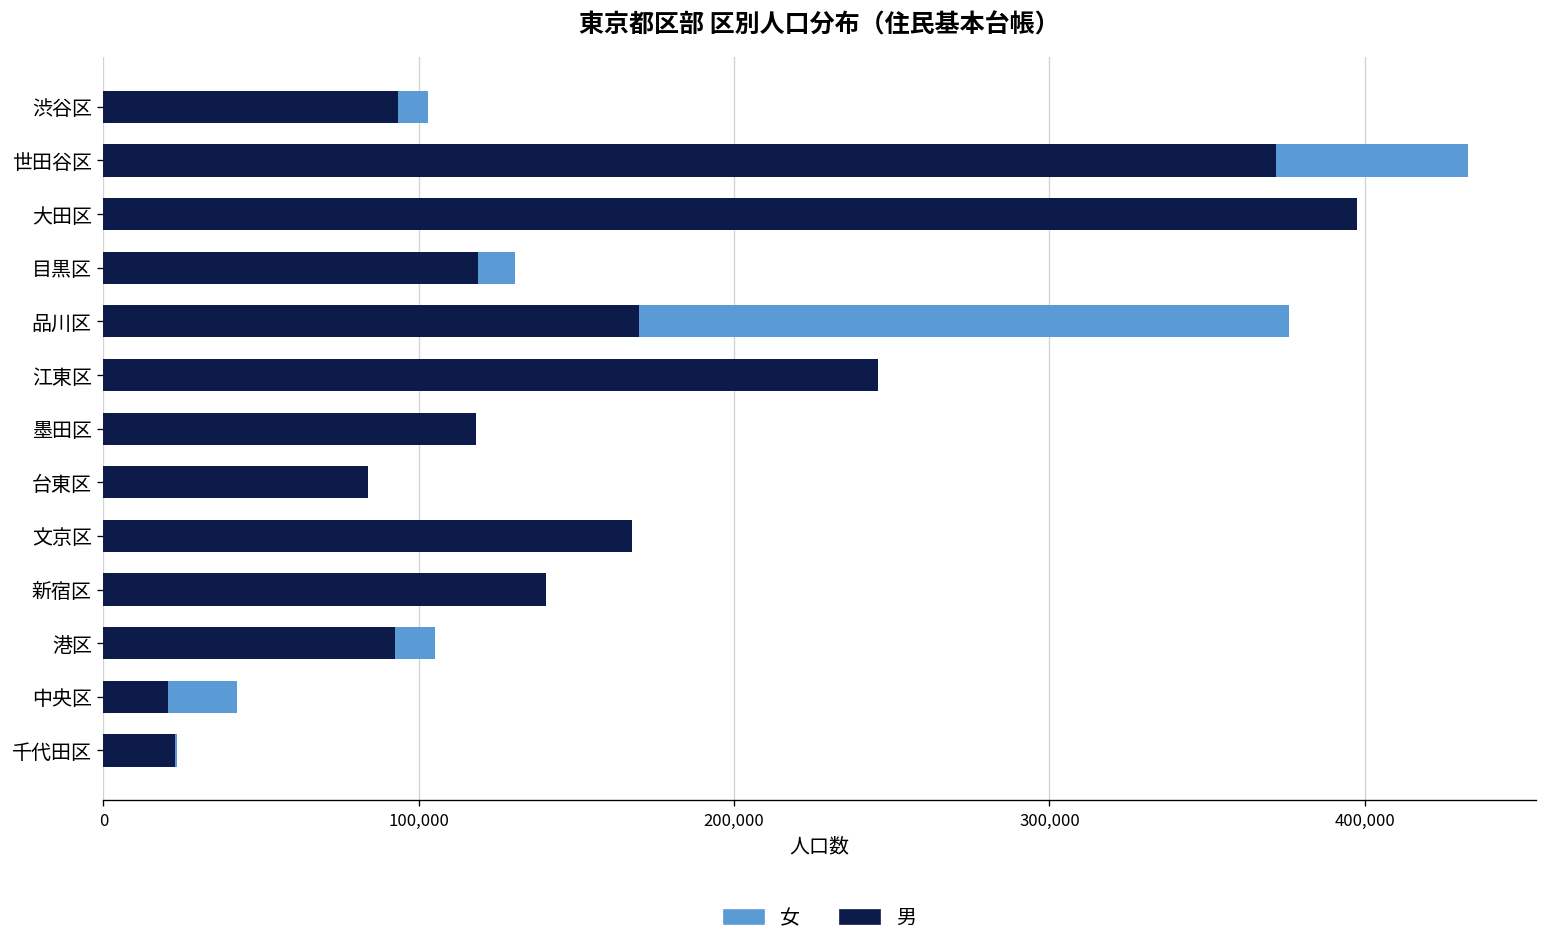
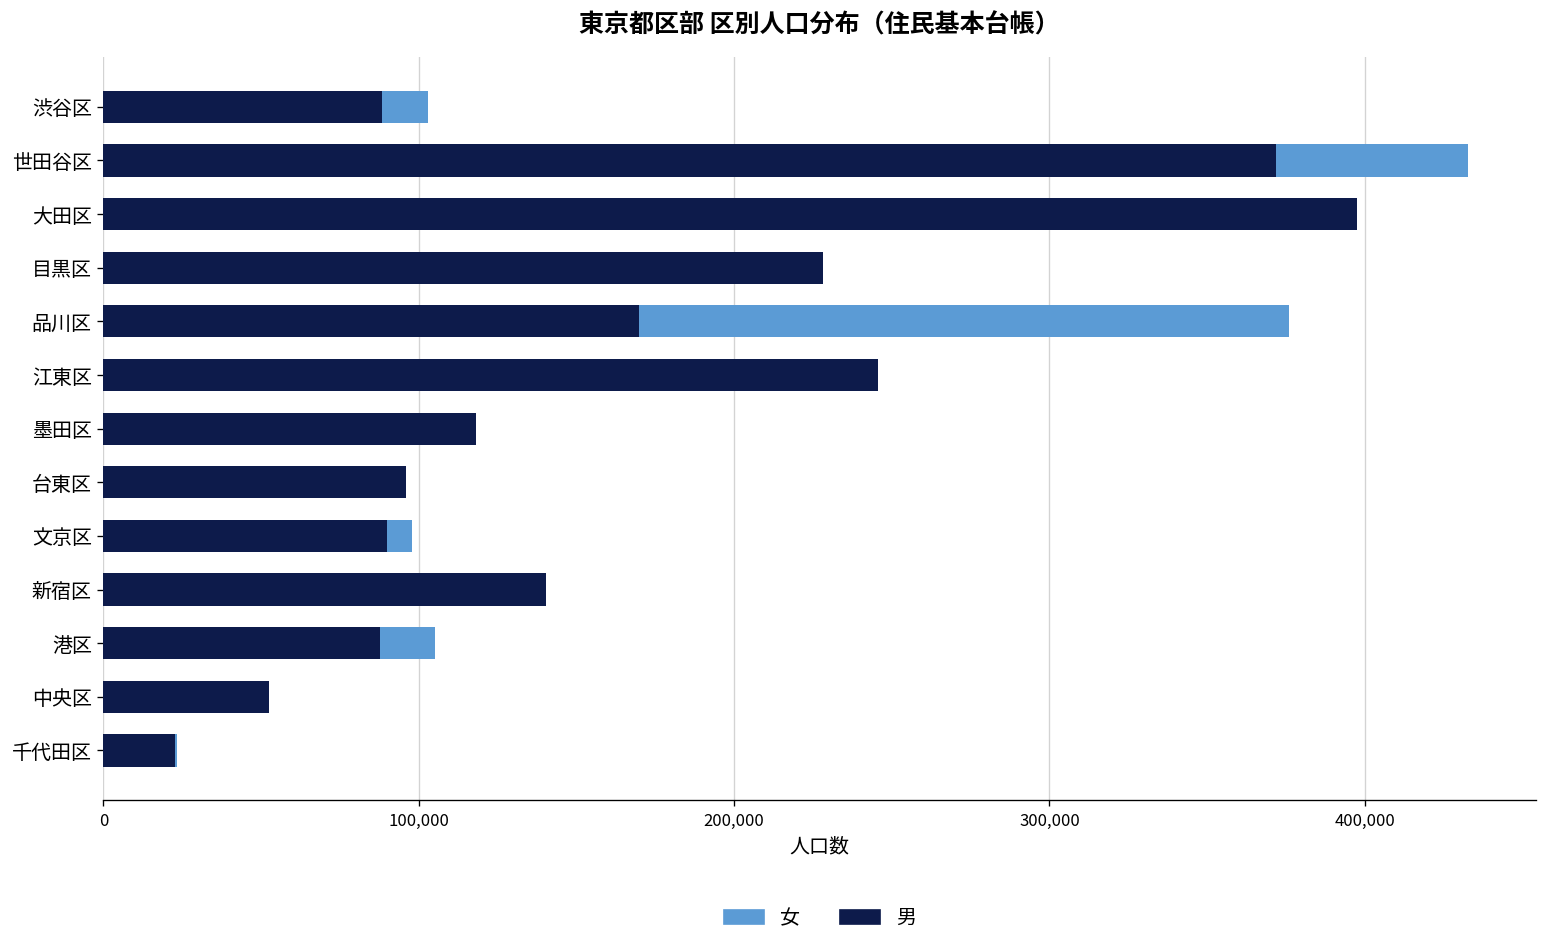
  {
    "女": {
      "渋谷区": "103,000",
      "世田谷区": "433,000",
      "品川区": "376,000",
      "港区": "105,000",
      "千代田区": "23,000"
    },
    "男": {
-     "渋谷区": "93,000",
+     "渋谷区": "88,000",
      "大田区": "398,000",
-     "目黒区": "119,000",
+     "目黒区": "228,000",
      "江東区": "246,000",
      "墨田区": "118,000",
-     "台東区": "84,000",
-     "文京区": "168,000",
+     "台東区": "96,000",
+     "文京区": "90,000",
      "新宿区": "140,000",
-     "港区": "92,000",
-     "中央区": "20,000",
+     "港区": "88,000",
+     "中央区": "53,000",
      "千代田区": "23,000"
    }
  }
